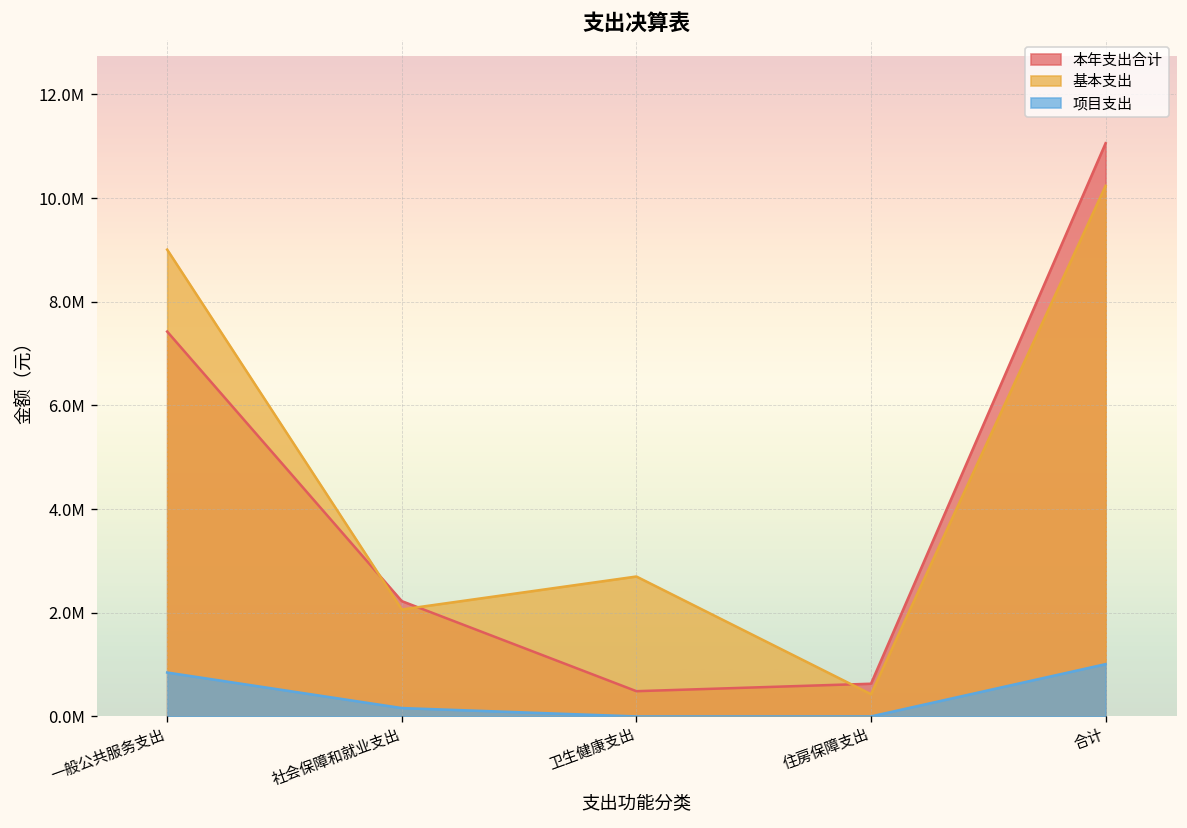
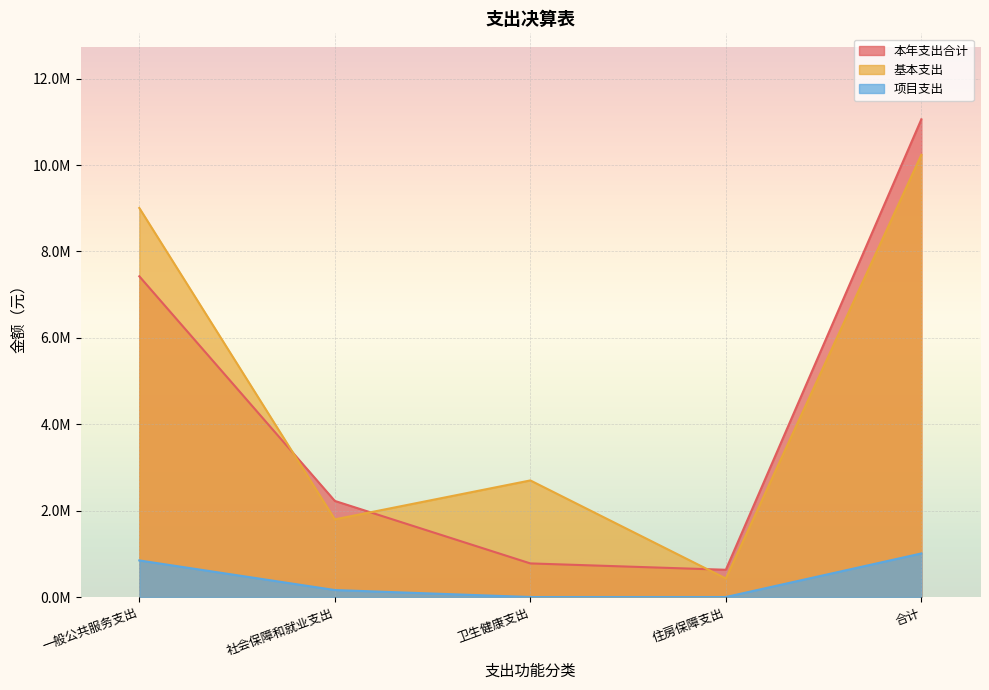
  {
    "本年支出合计": {
      "一般公共服务支出": 7400000,
      "社会保障和就业支出": 2200000,
-     "卫生健康支出": 500000,
+     "卫生健康支出": 800000,
      "住房保障支出": 600000,
      "合计": 11100000
    },
    "基本支出": {
      "一般公共服务支出": 9000000,
-     "社会保障和就业支出": 2100000,
+     "社会保障和就业支出": 1800000,
      "卫生健康支出": 2700000,
      "住房保障支出": 400000,
      "合计": 10200000
    },
    "项目支出": {
      "一般公共服务支出": 800000,
      "社会保障和就业支出": 200000,
      "卫生健康支出": 0,
      "住房保障支出": 0,
      "合计": 1000000
    }
  }
